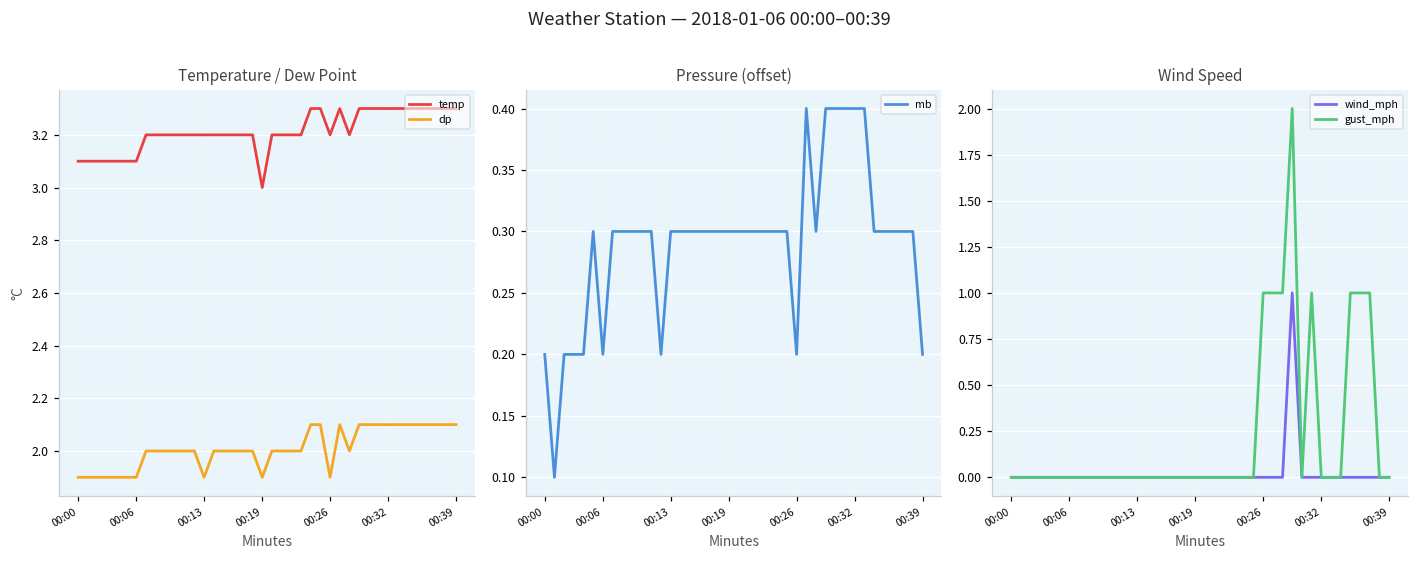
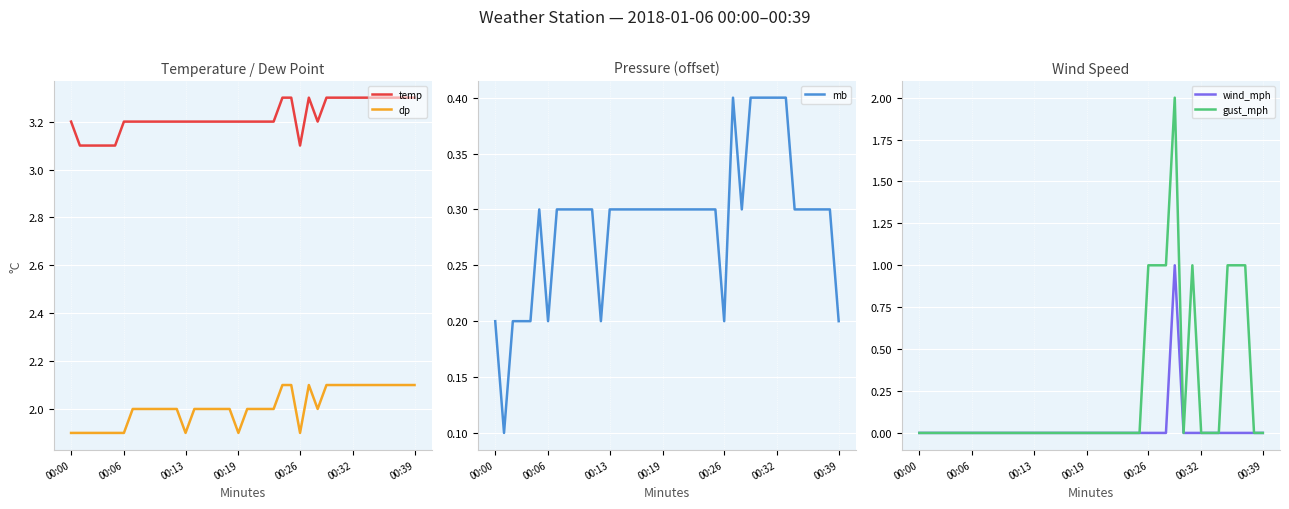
  {
    "Temperature / Dew Point": {
      "temp": {
-       "00:00": 3.1,
-       "00:06": 3.1,
+       "00:00": 3.2,
+       "00:06": 3.2,
        "00:13": 3.2,
-       "00:19": 3.0,
-       "00:26": 3.2,
+       "00:19": 3.2,
+       "00:26": 3.1,
        "00:32": 3.3
      },
      "dp": {
        "00:00": 1.9,
        "00:06": 1.9,
        "00:13": 1.9,
        "00:19": 1.9,
        "00:26": 1.9,
        "00:32": 2.1,
        "00:39": 2.1
      }
    },
    "Pressure (offset)": {
      "00:00": 0.200,
      "00:06": 0.200,
      "00:13": 0.300,
      "00:19": 0.300,
      "00:26": 0.200,
      "00:32": 0.400,
      "00:39": 0.200
    },
    "Wind Speed": {
      "wind_mph": {
        "00:26": 0.00
      },
      "gust_mph": {
        "00:26": 1.00
      }
    }
  }
